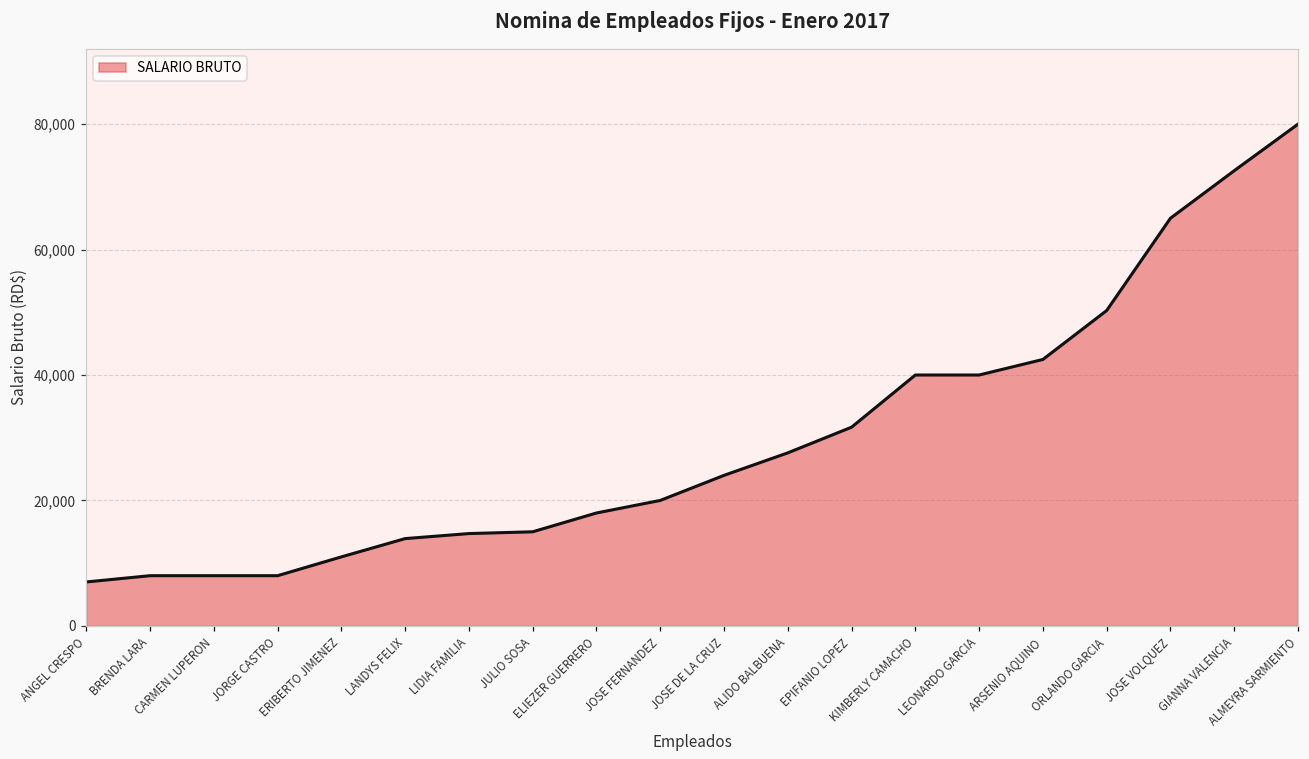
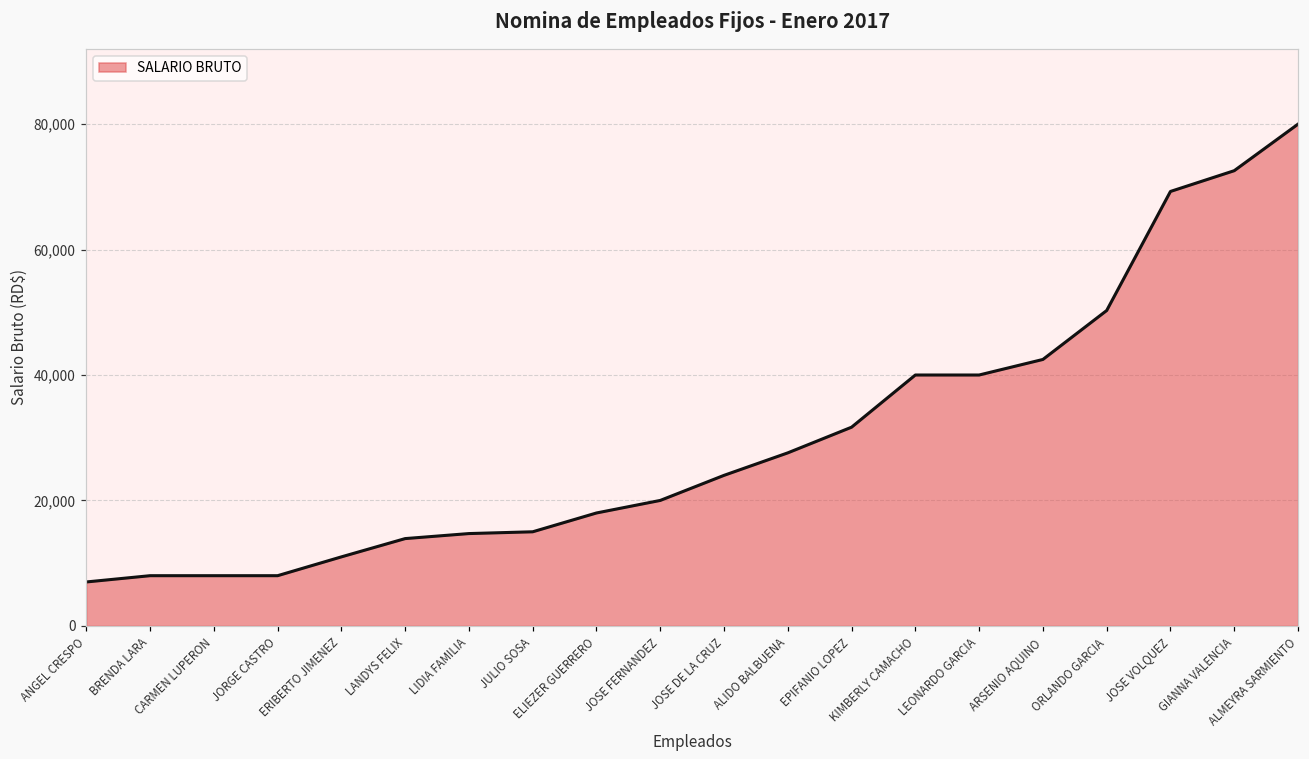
  {
    "ANGEL CRESPO": "7,000",
    "BRENDA LARA": "8,000",
    "CARMEN LUPERON": "8,000",
    "JORGE CASTRO": "8,000",
    "ERIBERTO JIMENEZ": "11,000",
    "LANDYS FELIX": "14,000",
    "LIDIA FAMILIA": "15,000",
    "JULIO SOSA": "15,000",
    "ELIEZER GUERRERO": "18,000",
    "JOSE FERNANDEZ": "20,000",
    "JOSE DE LA CRUZ": "24,000",
    "ALIDO BALBUENA": "28,000",
    "EPIFANIO LOPEZ": "32,000",
    "KIMBERLY CAMACHO": "40,000",
    "LEONARDO GARCIA": "40,000",
    "ARSENIO AQUINO": "42,000",
    "ORLANDO GARCIA": "50,000",
-   "JOSE VOLQUEZ": "65,000",
+   "JOSE VOLQUEZ": "69,000",
    "GIANNA VALENCIA": "73,000",
    "ALMEYRA SARMIENTO": "80,000"
  }
